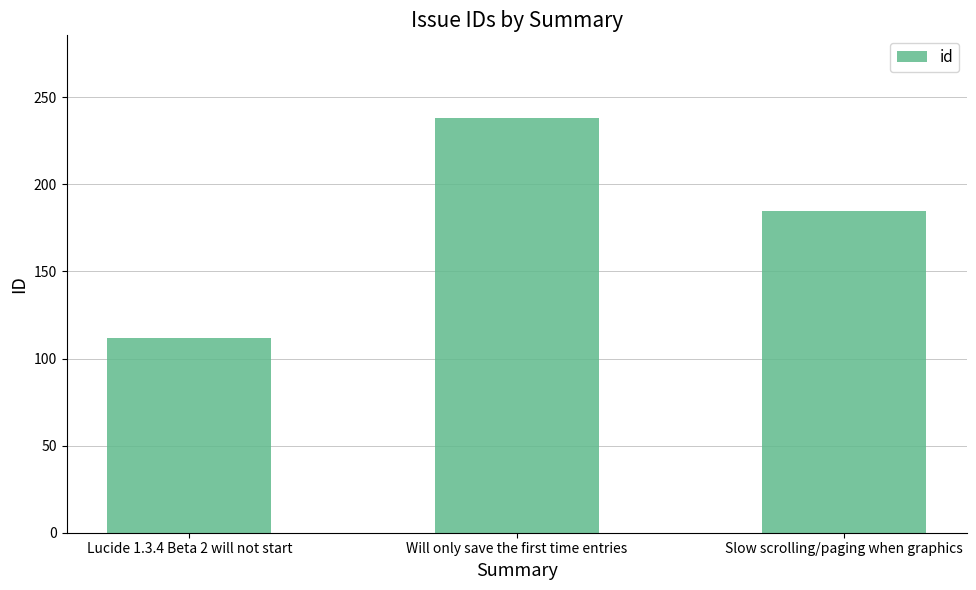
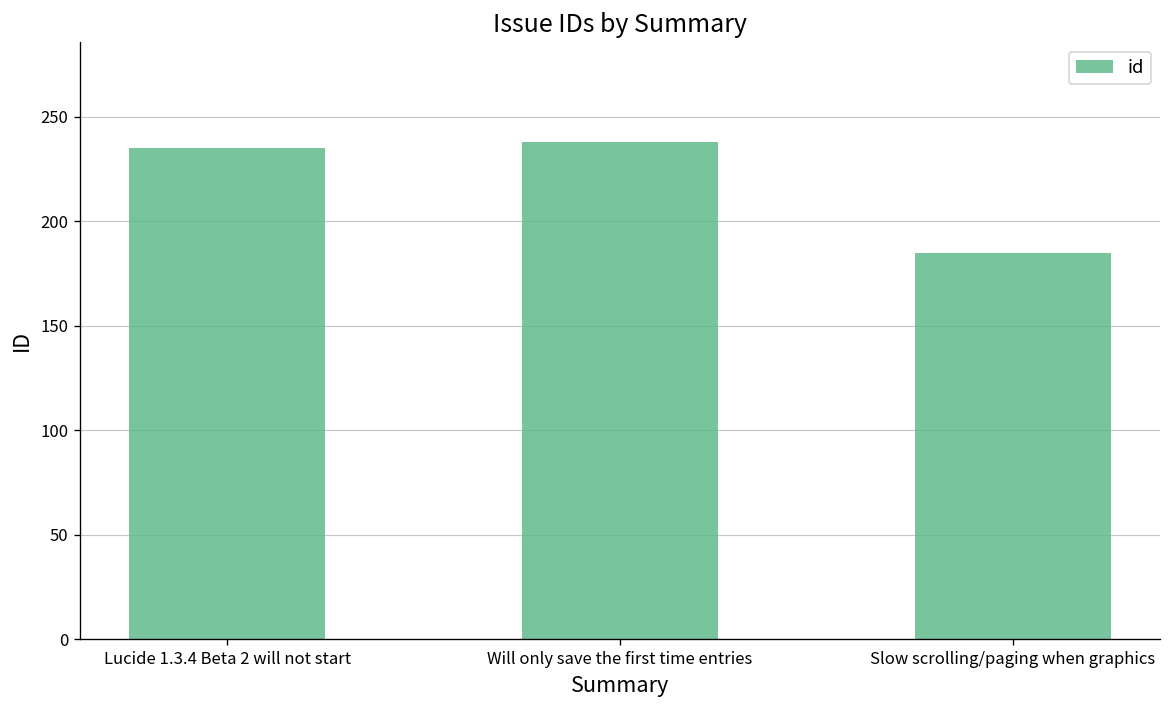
  {
-   "Lucide 1.3.4 Beta 2 will not start": 112,
+   "Lucide 1.3.4 Beta 2 will not start": 235,
    "Will only save the first time entries": 238,
    "Slow scrolling/paging when graphics": 185
  }
